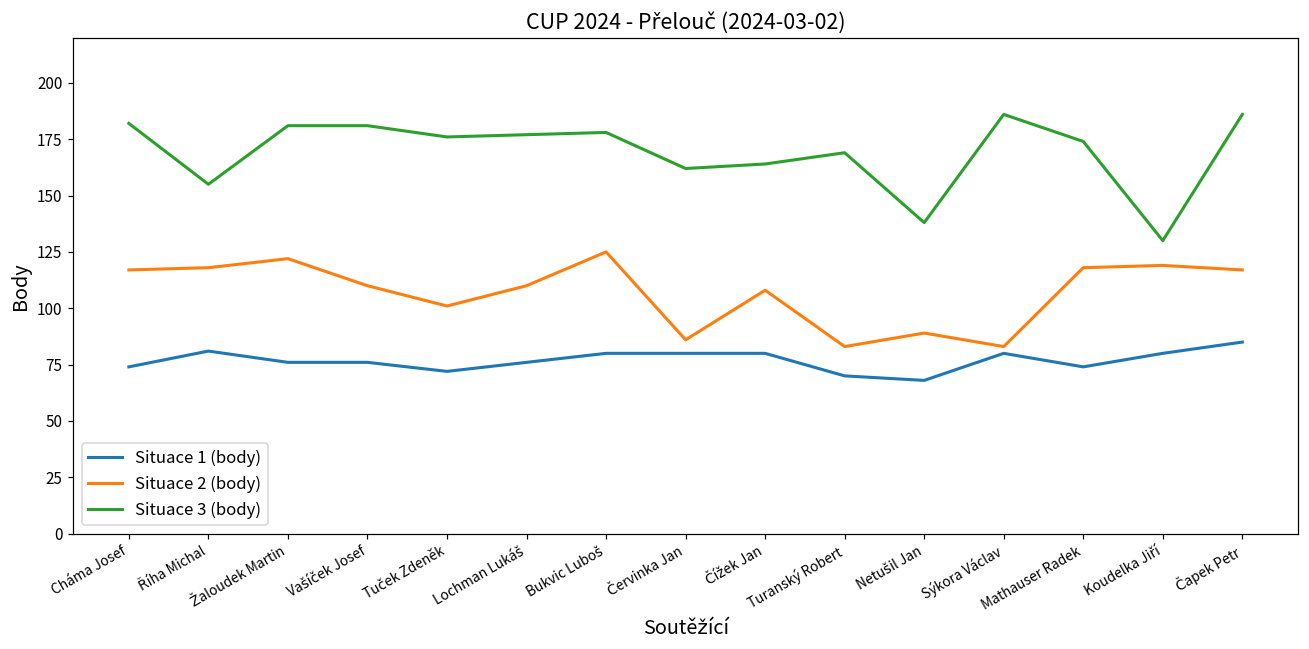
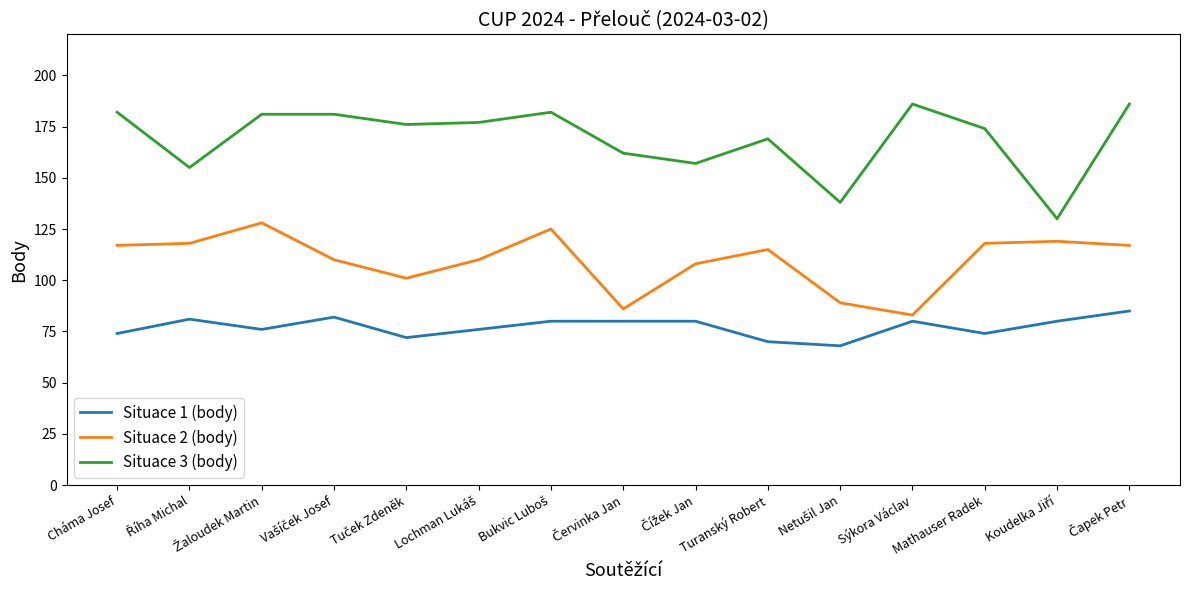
  {
    "Situace 1 (body)": {
      "Cháma Josef": 74,
      "Říha Michal": 81,
      "Žaloudek Martin": 76,
-     "Vašíček Josef": 76,
+     "Vašíček Josef": 82,
      "Tuček Zdeněk": 72,
      "Lochman Lukáš": 76,
      "Bukvic Luboš": 80,
      "Červinka Jan": 80,
      "Čížek Jan": 80,
      "Turanský Robert": 70,
      "Netušil Jan": 68,
      "Sýkora Václav": 80,
      "Mathauser Radek": 74,
      "Koudelka Jiří": 80,
      "Čapek Petr": 85
    },
    "Situace 2 (body)": {
      "Cháma Josef": 117,
      "Říha Michal": 118,
-     "Žaloudek Martin": 122,
+     "Žaloudek Martin": 128,
      "Vašíček Josef": 110,
      "Tuček Zdeněk": 101,
      "Lochman Lukáš": 110,
      "Bukvic Luboš": 125,
      "Červinka Jan": 86,
      "Čížek Jan": 108,
-     "Turanský Robert": 83,
+     "Turanský Robert": 115,
      "Netušil Jan": 89,
      "Sýkora Václav": 83,
      "Mathauser Radek": 118,
      "Koudelka Jiří": 119,
      "Čapek Petr": 117
    },
    "Situace 3 (body)": {
      "Cháma Josef": 182,
      "Říha Michal": 155,
      "Žaloudek Martin": 181,
      "Vašíček Josef": 181,
      "Tuček Zdeněk": 176,
      "Lochman Lukáš": 177,
-     "Bukvic Luboš": 178,
+     "Bukvic Luboš": 182,
      "Červinka Jan": 162,
-     "Čížek Jan": 164,
+     "Čížek Jan": 157,
      "Turanský Robert": 169,
      "Netušil Jan": 138,
      "Sýkora Václav": 186,
      "Mathauser Radek": 174,
      "Koudelka Jiří": 130,
      "Čapek Petr": 186
    }
  }
